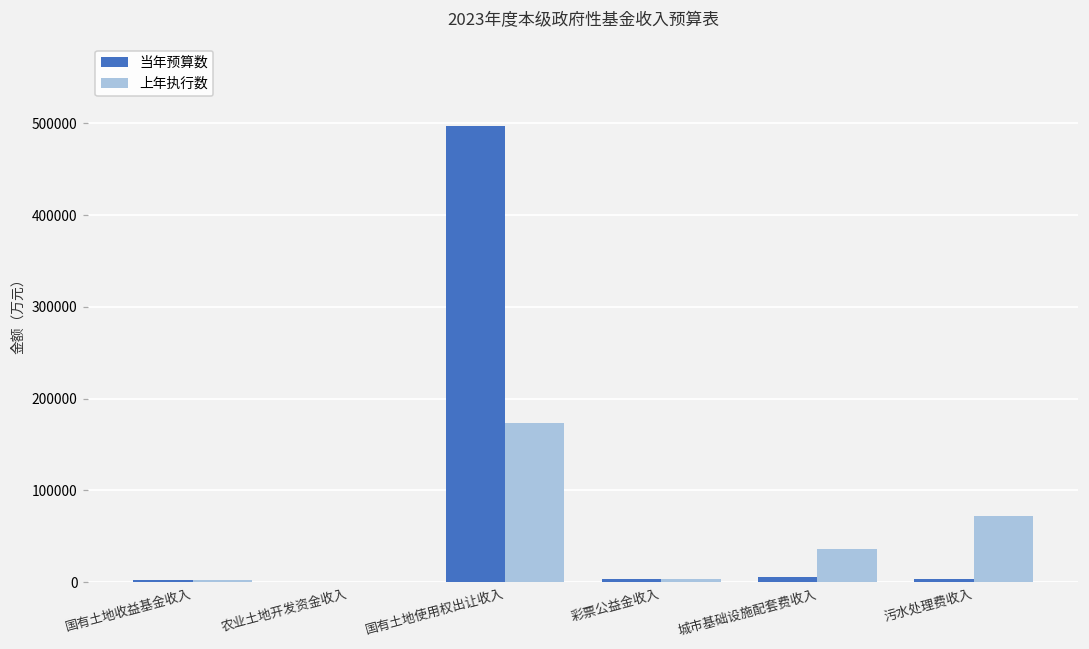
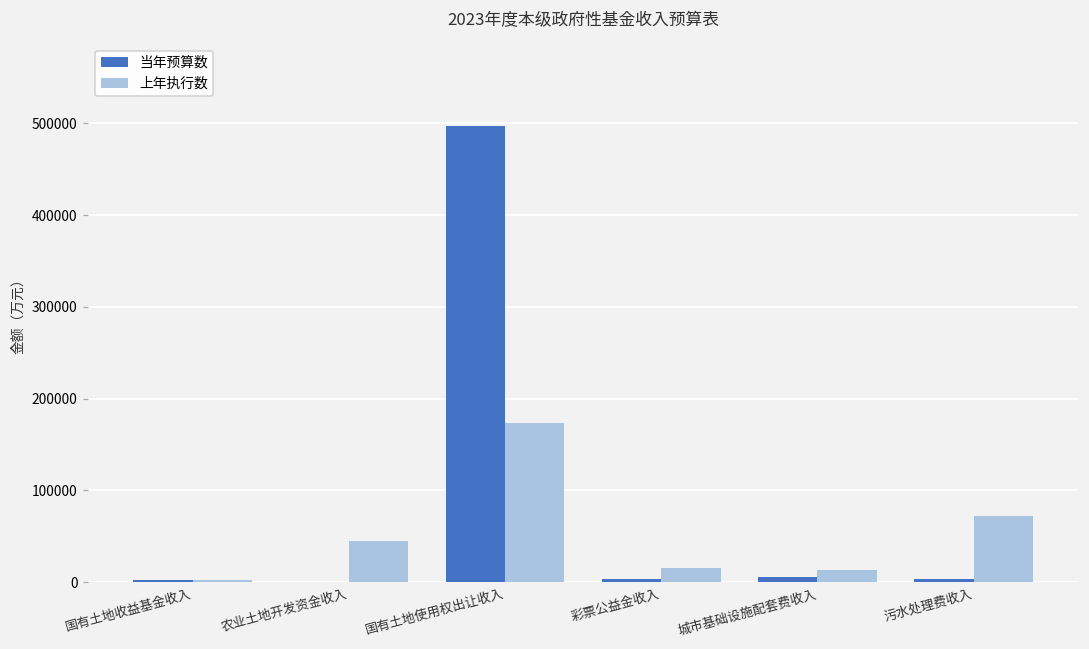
  {
    "当年预算数": {
      "国有土地使用权出让收入": 500000,
      "彩票公益金收入": 0,
      "城市基础设施配套费收入": 10000,
      "污水处理费收入": 0
    },
    "上年执行数": {
-     "农业土地开发资金收入": 0,
+     "农业土地开发资金收入": 40000,
      "国有土地使用权出让收入": 170000,
-     "彩票公益金收入": 0,
-     "城市基础设施配套费收入": 40000,
+     "彩票公益金收入": 20000,
+     "城市基础设施配套费收入": 10000,
      "污水处理费收入": 70000
    }
  }
